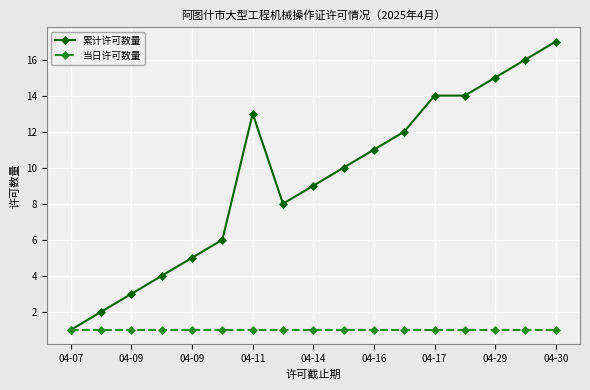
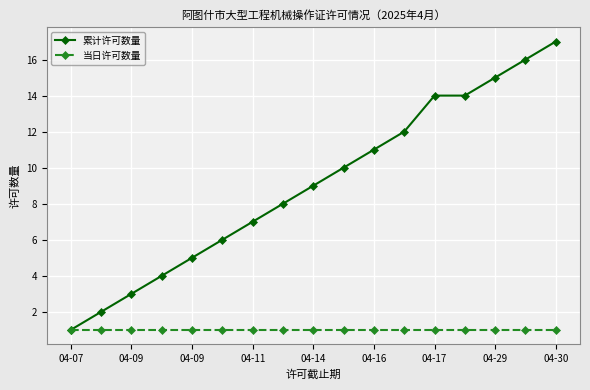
  {
    "累计许可数量": {
-     "04-11": 13,
+     "04-11": 7,
      "04-17": 14,
      "04-30": 17
    },
    "当日许可数量": {
      "04-11": 1,
      "04-17": 1,
      "04-30": 1
    }
  }
